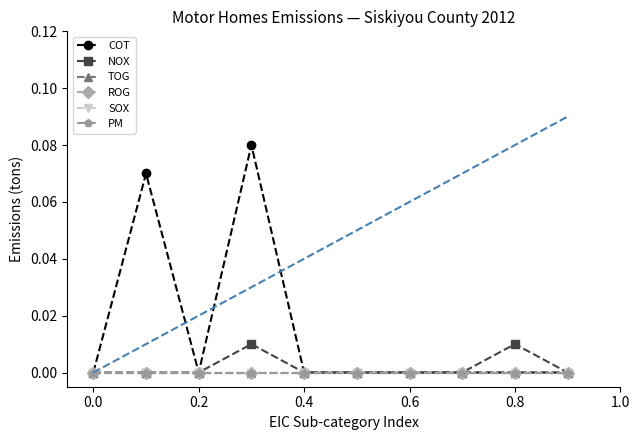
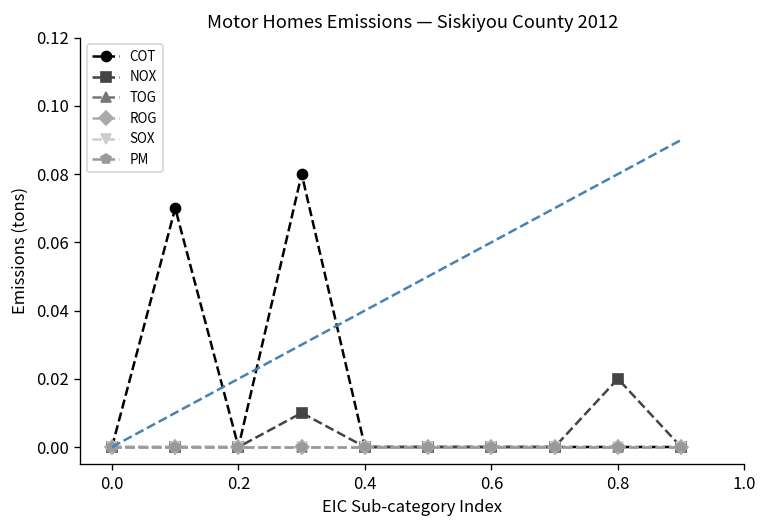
  {
    "NOX": {
-     "0.8": 0.01
+     "0.8": 0.02
    }
  }
